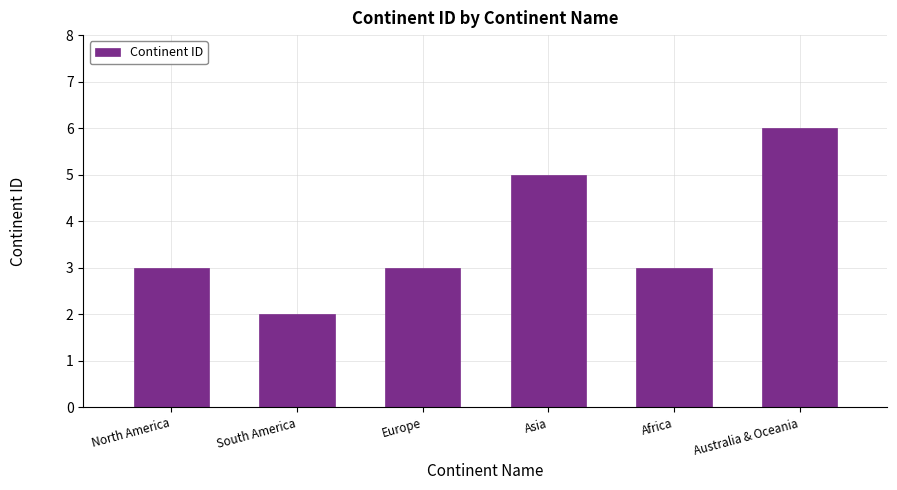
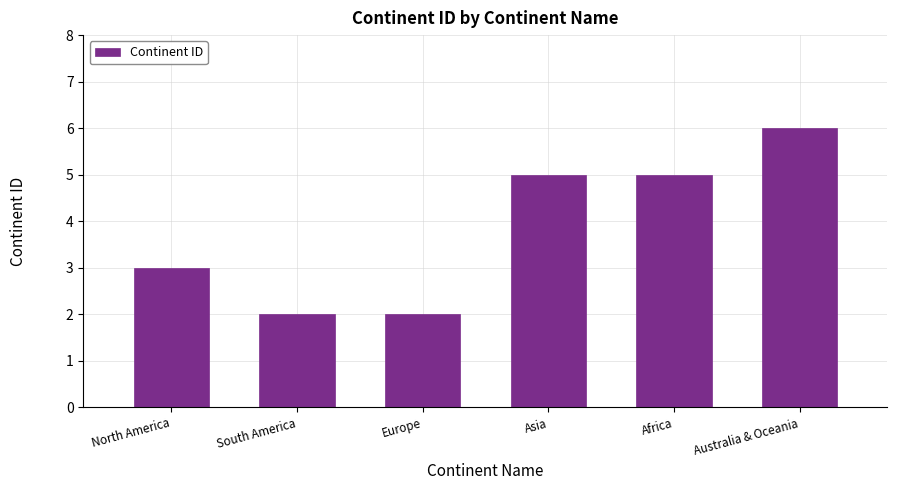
  {
    "North America": 3,
    "South America": 2,
-   "Europe": 3,
+   "Europe": 2,
    "Asia": 5,
-   "Africa": 3,
+   "Africa": 5,
    "Australia & Oceania": 6
  }
